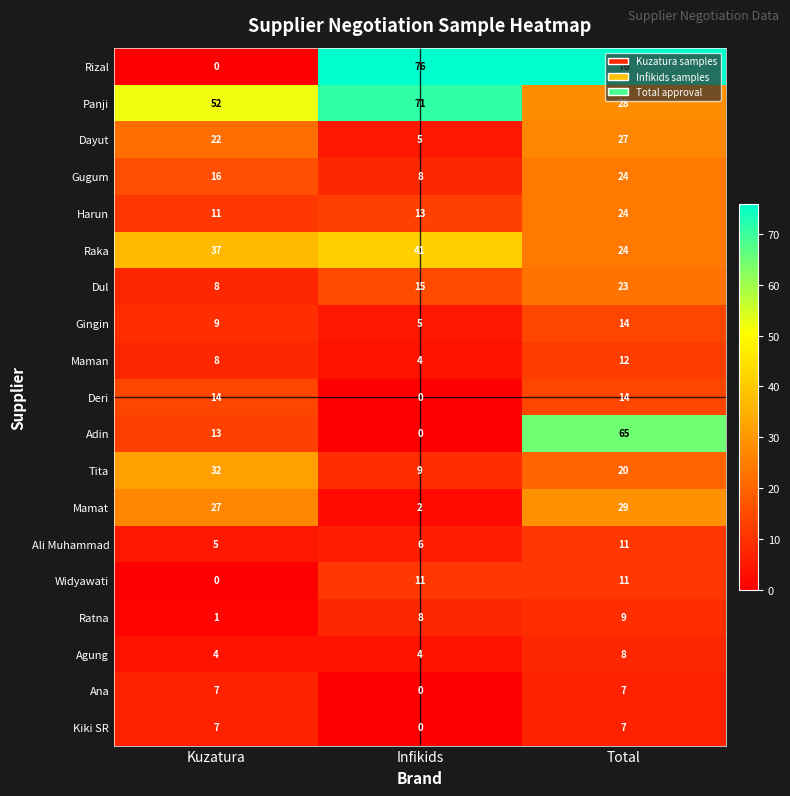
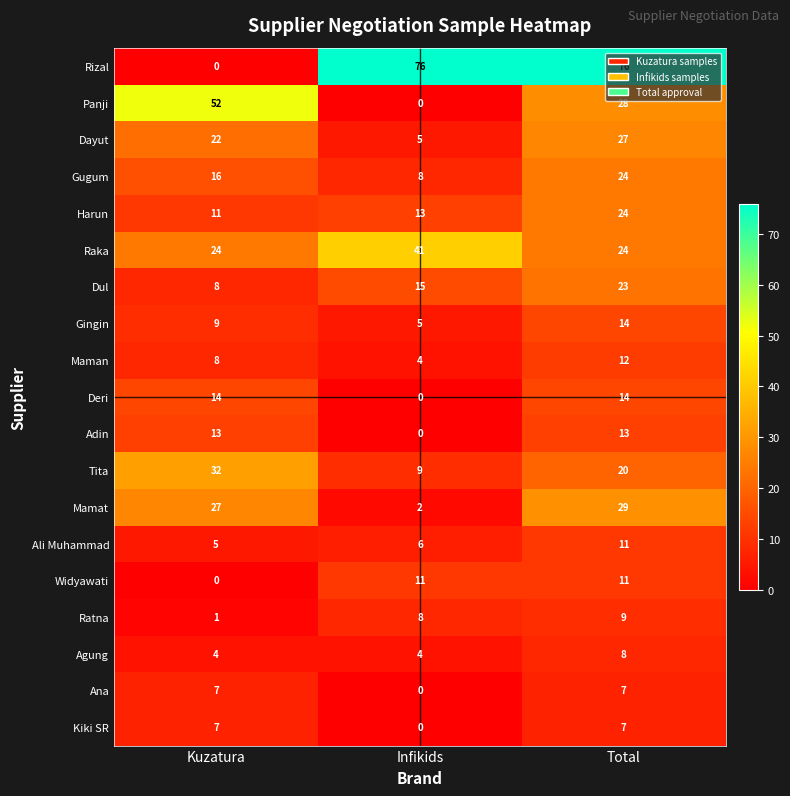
  {
    "Rizal": {
      "Kuzatura": 0,
      "Infikids": 76
    },
    "Panji": {
      "Kuzatura": 52,
-     "Infikids": 71
+     "Infikids": 0
    },
    "Dayut": {
      "Kuzatura": 22,
      "Infikids": 5,
      "Total": 27
    },
    "Gugum": {
      "Kuzatura": 16,
      "Infikids": 8,
      "Total": 24
    },
    "Harun": {
      "Kuzatura": 11,
      "Infikids": 13,
      "Total": 24
    },
    "Raka": {
-     "Kuzatura": 37,
+     "Kuzatura": 24,
      "Infikids": 41,
      "Total": 24
    },
    "Dul": {
      "Kuzatura": 8,
      "Infikids": 15,
      "Total": 23
    },
    "Gingin": {
      "Kuzatura": 9,
      "Infikids": 5,
      "Total": 14
    },
    "Maman": {
      "Kuzatura": 8,
      "Infikids": 4,
      "Total": 12
    },
    "Deri": {
      "Kuzatura": 14,
      "Infikids": 0,
      "Total": 14
    },
    "Adin": {
      "Kuzatura": 13,
      "Infikids": 0,
-     "Total": 65
+     "Total": 13
    },
    "Tita": {
      "Kuzatura": 32,
      "Infikids": 9,
      "Total": 20
    },
    "Mamat": {
      "Kuzatura": 27,
      "Infikids": 2,
      "Total": 29
    },
    "Ali Muhammad": {
      "Kuzatura": 5,
      "Infikids": 6,
      "Total": 11
    },
    "Widyawati": {
      "Kuzatura": 0,
      "Infikids": 11,
      "Total": 11
    },
    "Ratna": {
      "Kuzatura": 1,
      "Infikids": 8,
      "Total": 9
    },
    "Agung": {
      "Kuzatura": 4,
      "Infikids": 4,
      "Total": 8
    },
    "Ana": {
      "Kuzatura": 7,
      "Infikids": 0,
      "Total": 7
    },
    "Kiki SR": {
      "Kuzatura": 7,
      "Infikids": 0,
      "Total": 7
    }
  }
